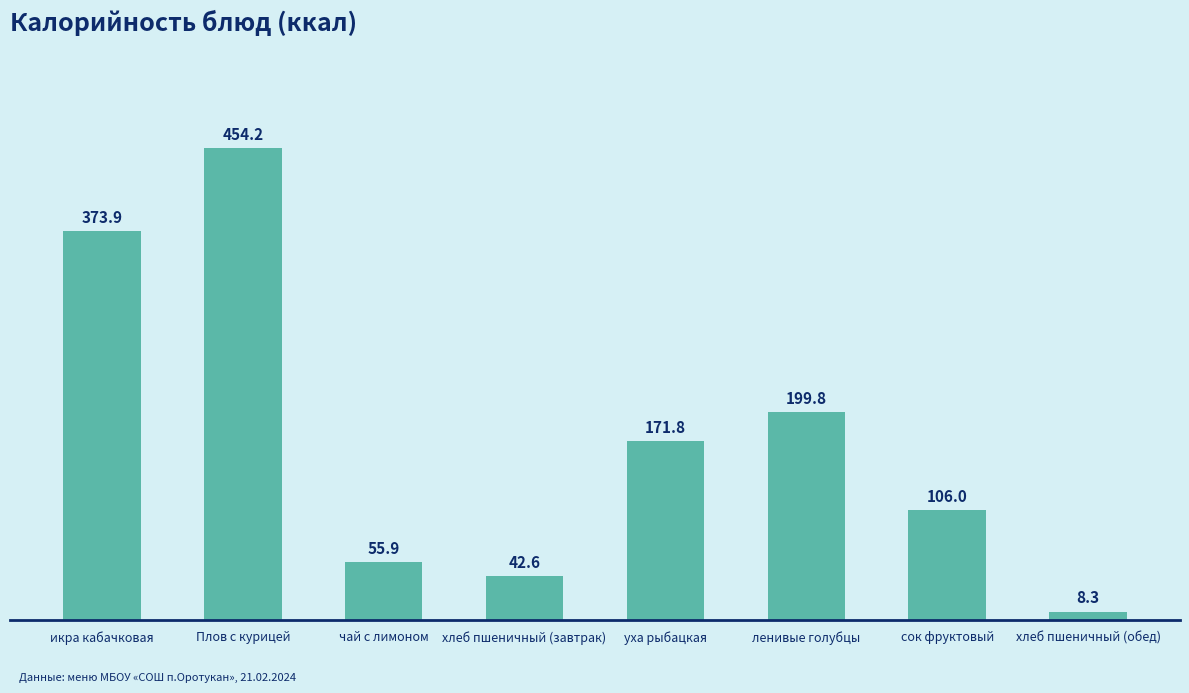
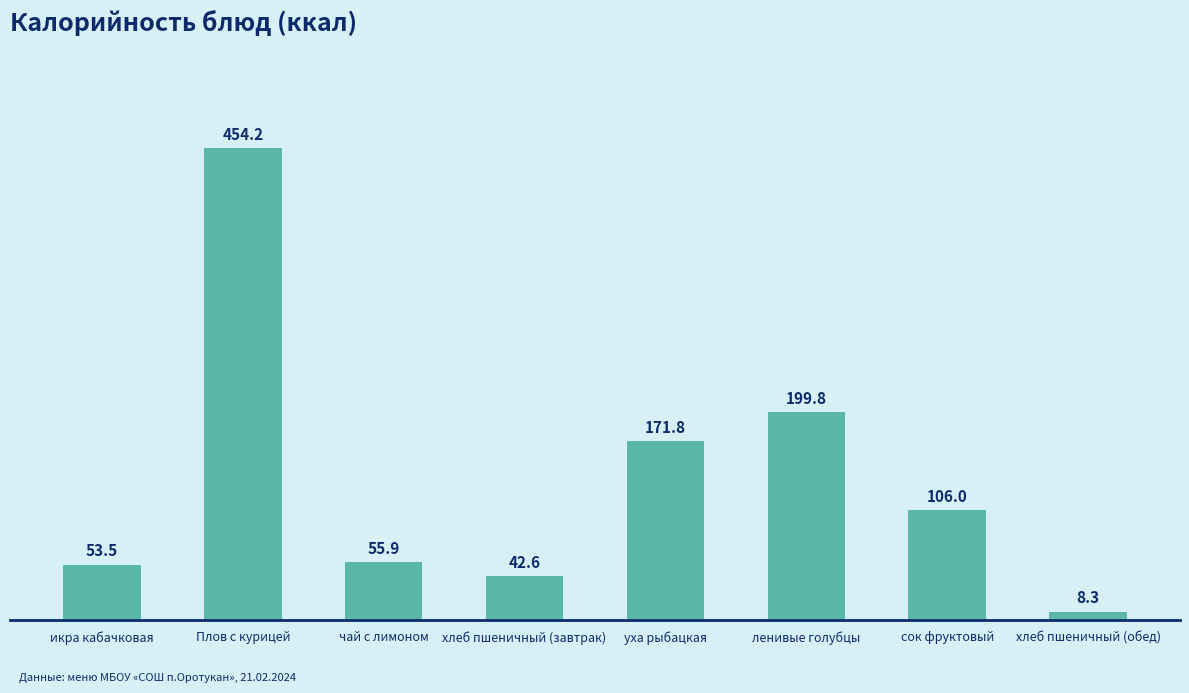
  {
-   "икра кабачковая": 373.9,
+   "икра кабачковая": 53.5,
    "Плов с курицей": 454.2,
    "чай с лимоном": 55.9,
    "хлеб пшеничный (завтрак)": 42.6,
    "уха рыбацкая": 171.8,
    "ленивые голубцы": 199.8,
    "сок фруктовый": 106.0,
    "хлеб пшеничный (обед)": 8.3
  }
